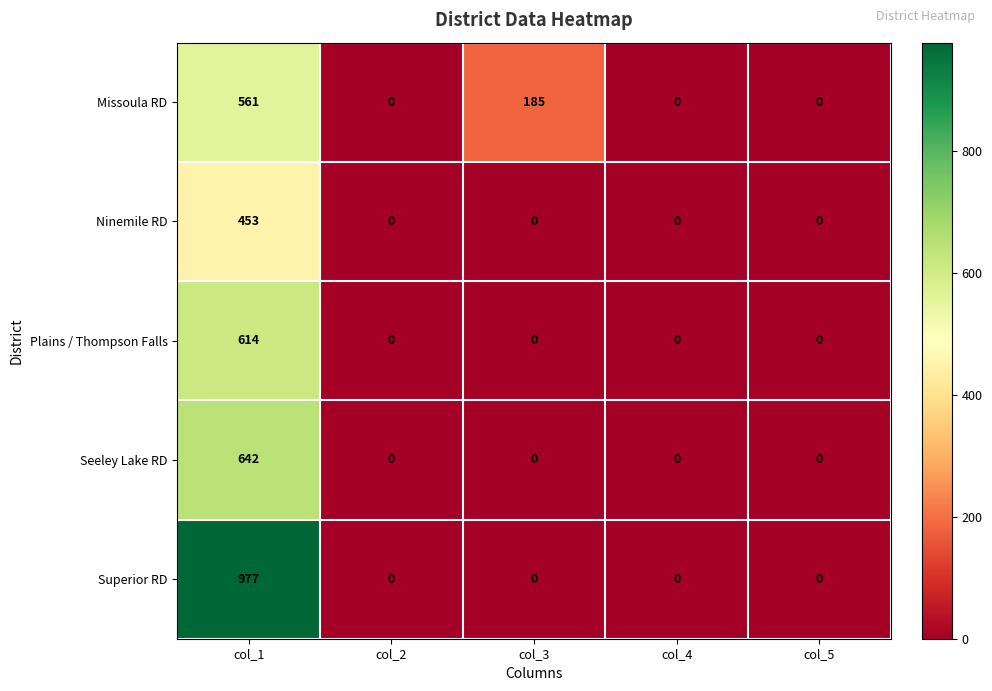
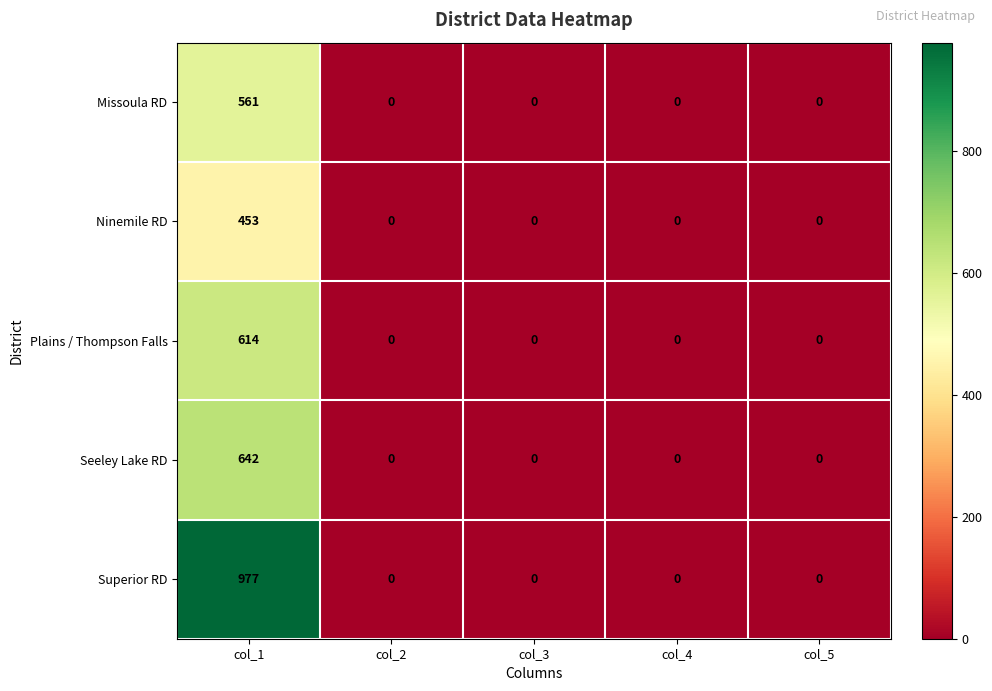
  {
    "Missoula RD": {
      "col_1": 561,
      "col_2": 0,
-     "col_3": 185,
+     "col_3": 0,
      "col_4": 0,
      "col_5": 0
    },
    "Ninemile RD": {
      "col_1": 453,
      "col_2": 0,
      "col_3": 0,
      "col_4": 0,
      "col_5": 0
    },
    "Plains / Thompson Falls": {
      "col_1": 614,
      "col_2": 0,
      "col_3": 0,
      "col_4": 0,
      "col_5": 0
    },
    "Seeley Lake RD": {
      "col_1": 642,
      "col_2": 0,
      "col_3": 0,
      "col_4": 0,
      "col_5": 0
    },
    "Superior RD": {
      "col_1": 977,
      "col_2": 0,
      "col_3": 0,
      "col_4": 0,
      "col_5": 0
    }
  }
